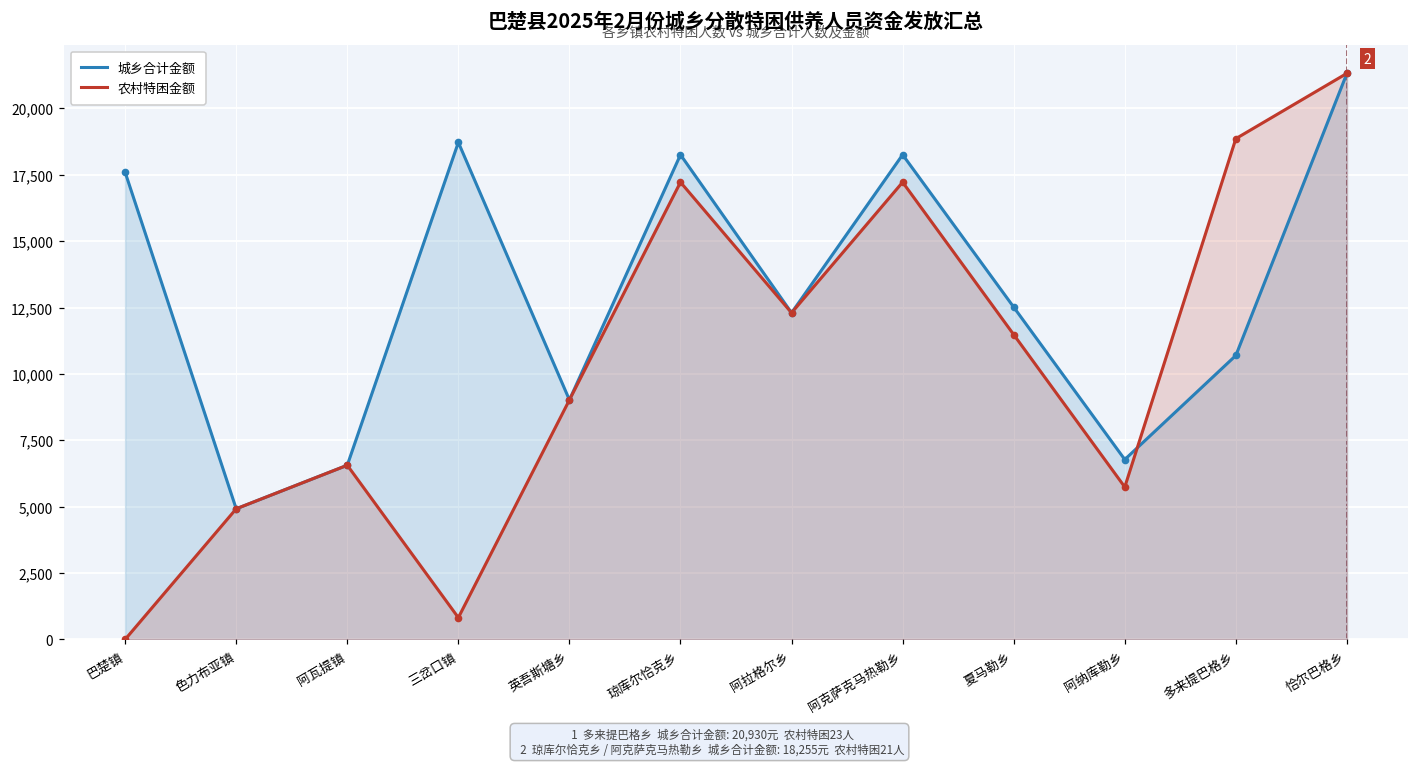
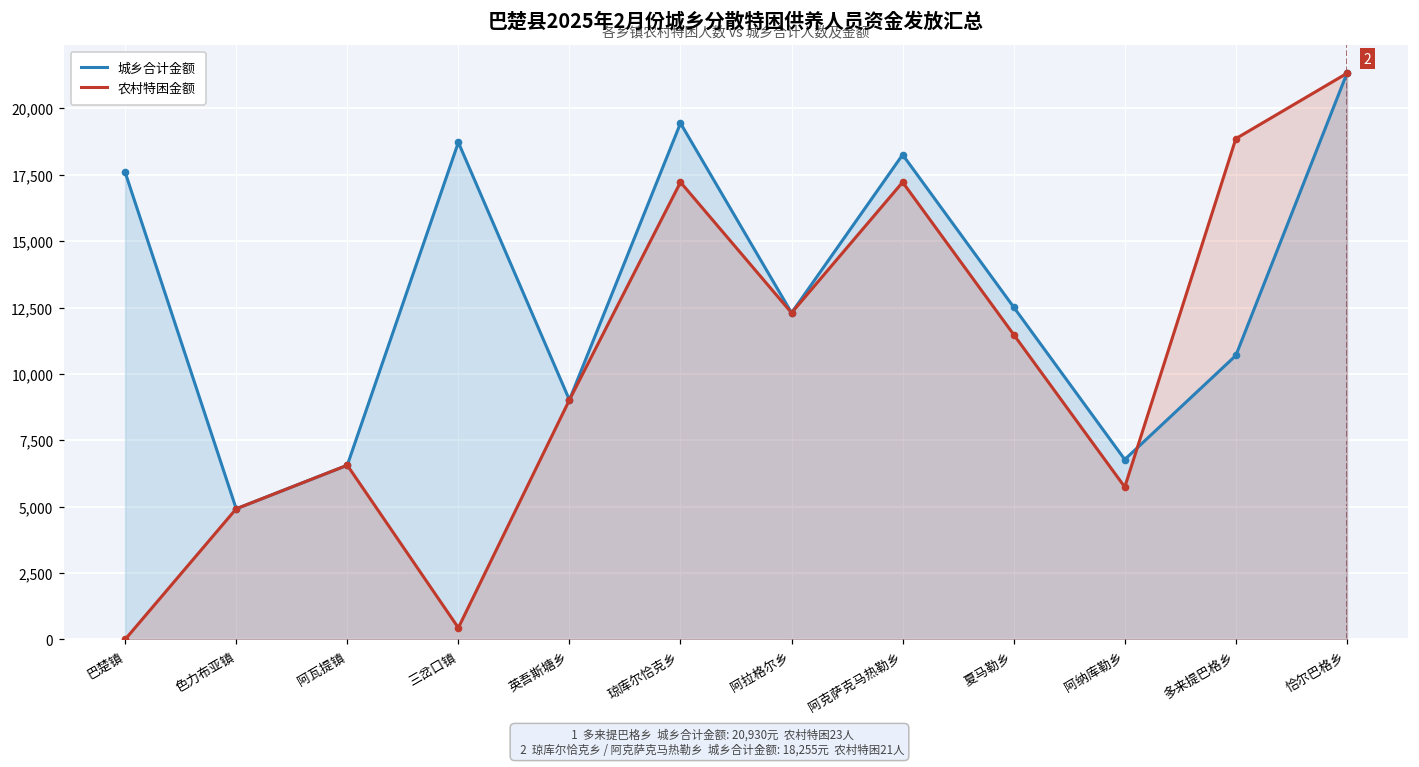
  {
    "城乡合计金额": {
      "巴楚镇": "17,600",
      "三岔口镇": "18,700",
-     "琼库尔恰克乡": "18,300",
+     "琼库尔恰克乡": "19,400",
      "阿克萨克马热勒乡": "18,300",
      "夏马勒乡": "12,500",
      "阿纳库勒乡": "6,800",
      "多来提巴格乡": "10,700"
    },
    "农村特困金额": {
      "巴楚镇": "0",
-     "三岔口镇": "800",
+     "三岔口镇": "400",
      "琼库尔恰克乡": "17,200",
      "阿克萨克马热勒乡": "17,200",
      "夏马勒乡": "11,500",
      "阿纳库勒乡": "5,700",
      "多来提巴格乡": "18,900"
    }
  }
